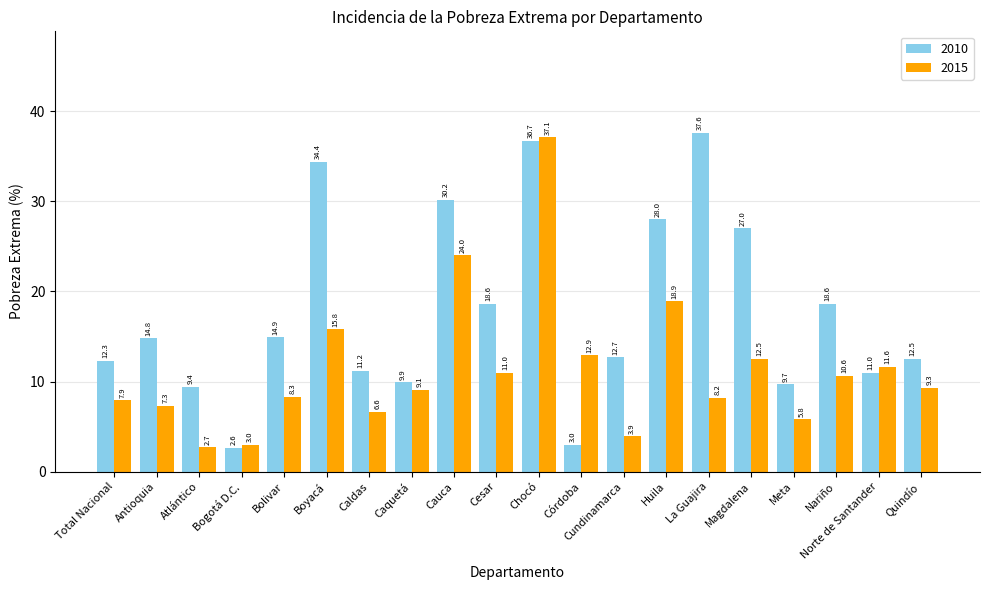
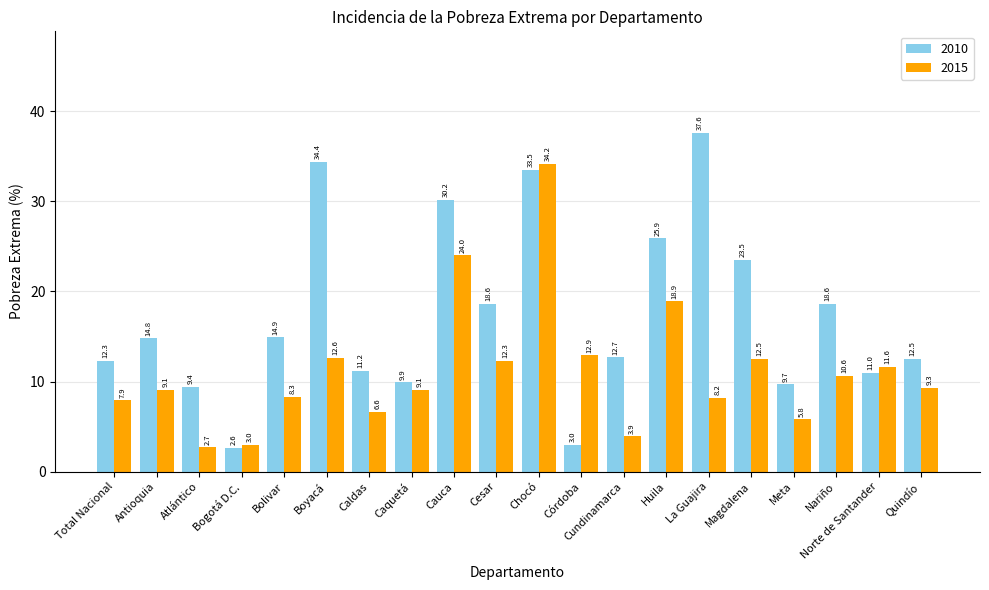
  {
    "2010": {
      "Total Nacional": 12.3,
      "Antioquia": 14.8,
      "Atlántico": 9.4,
      "Bogotá D.C.": 2.6,
      "Bolivar": 14.9,
      "Boyacá": 34.4,
      "Caldas": 11.2,
      "Caquetá": 9.9,
      "Cauca": 30.2,
      "Cesar": 18.6,
-     "Chocó": 36.7,
+     "Chocó": 33.5,
      "Córdoba": 3.0,
      "Cundinamarca": 12.7,
-     "Huila": 28.0,
+     "Huila": 25.9,
      "La Guajira": 37.6,
-     "Magdalena": 27.0,
+     "Magdalena": 23.5,
      "Meta": 9.7,
      "Nariño": 18.6,
      "Norte de Santander": 11.0,
      "Quindío": 12.5
    },
    "2015": {
      "Total Nacional": 7.9,
-     "Antioquia": 7.3,
+     "Antioquia": 9.1,
      "Atlántico": 2.7,
      "Bogotá D.C.": 3.0,
      "Bolivar": 8.3,
-     "Boyacá": 15.8,
+     "Boyacá": 12.6,
      "Caldas": 6.6,
      "Caquetá": 9.1,
      "Cauca": 24.0,
-     "Cesar": 11.0,
-     "Chocó": 37.1,
+     "Cesar": 12.3,
+     "Chocó": 34.2,
      "Córdoba": 12.9,
      "Cundinamarca": 3.9,
      "Huila": 18.9,
      "La Guajira": 8.2,
      "Magdalena": 12.5,
      "Meta": 5.8,
      "Nariño": 10.6,
      "Norte de Santander": 11.6,
      "Quindío": 9.3
    }
  }
